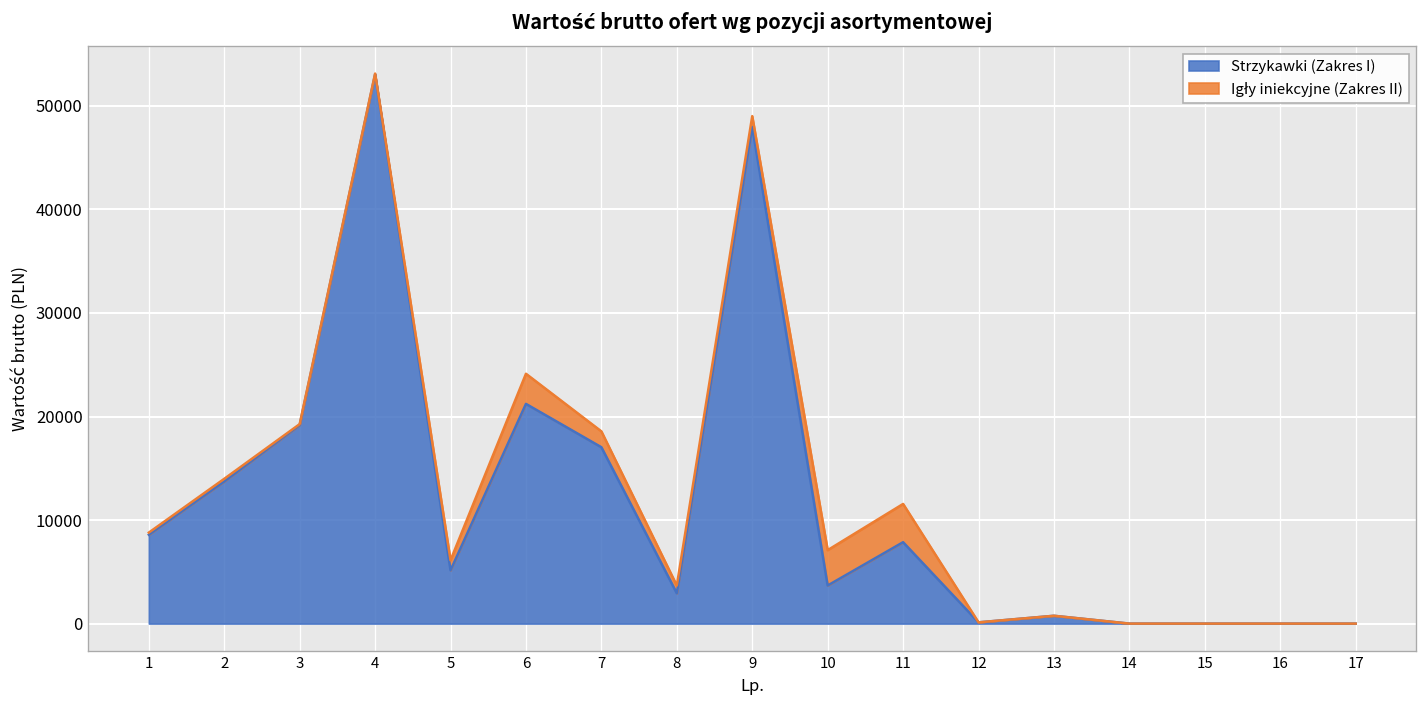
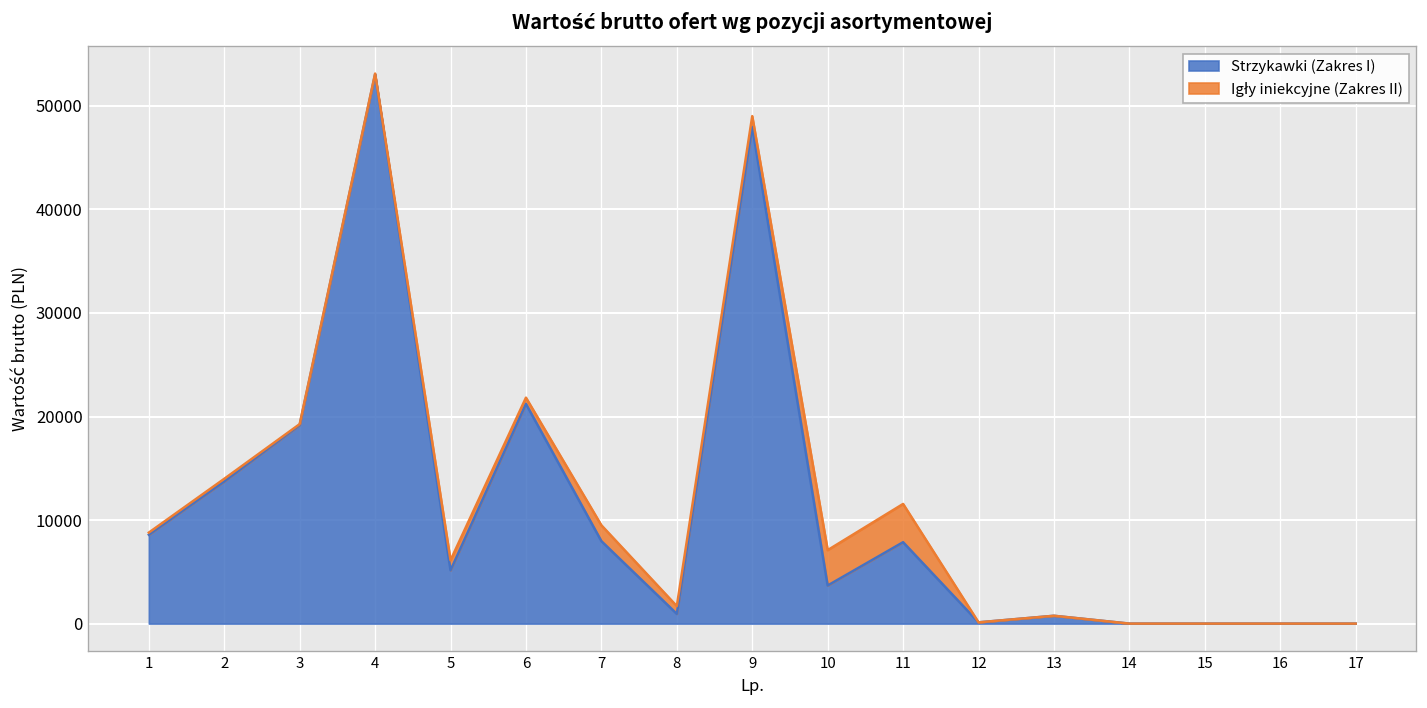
  {
    "Strzykawki (Zakres I)": {
      "5": 5000,
      "6": 21000,
-     "7": 17000,
-     "8": 3000,
+     "7": 8000,
+     "8": 1000,
      "9": 48000,
      "10": 4000,
      "11": 8000
    },
    "Igły iniekcyjne (Zakres II)": {
      "5": 1000,
-     "6": 3000,
+     "6": 1000,
      "7": 2000,
      "8": 1000,
      "9": 1000,
      "10": 3000,
      "11": 4000
    }
  }
